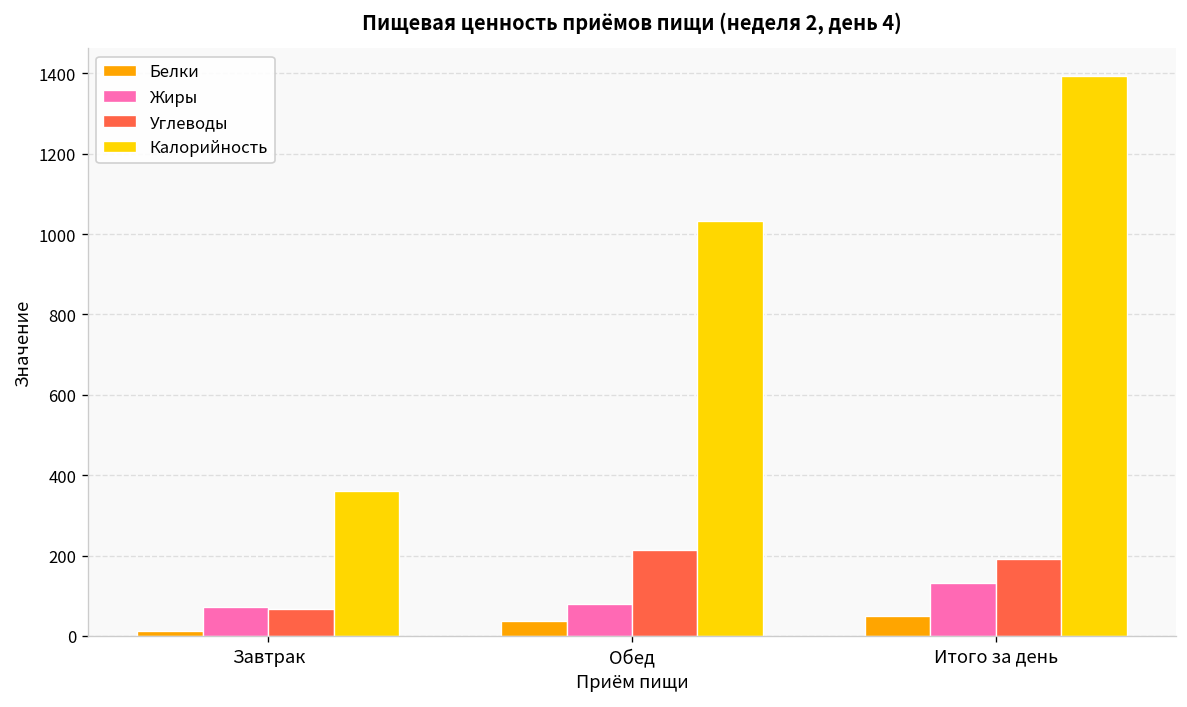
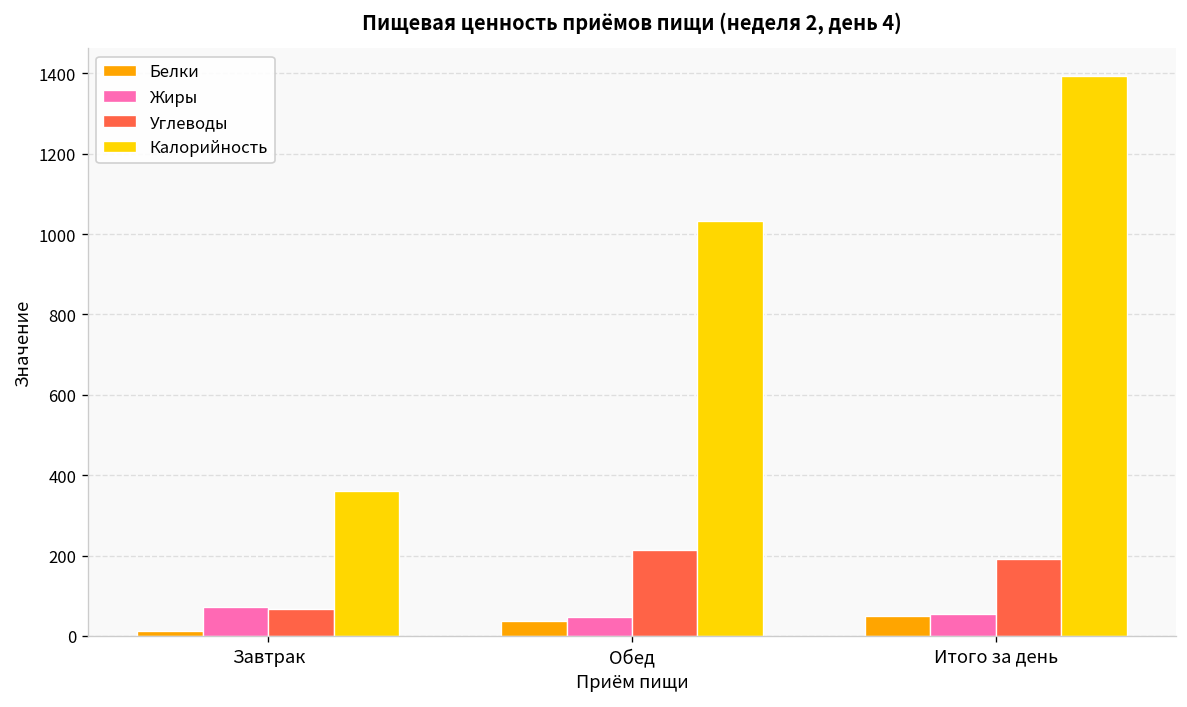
  {
    "Жиры": {
      "Завтрак": 70,
-     "Обед": 80,
-     "Итого за день": 130
+     "Обед": 50,
+     "Итого за день": 50
    },
    "Углеводы": {
      "Завтрак": 70,
      "Обед": 210,
      "Итого за день": 190
    }
  }
